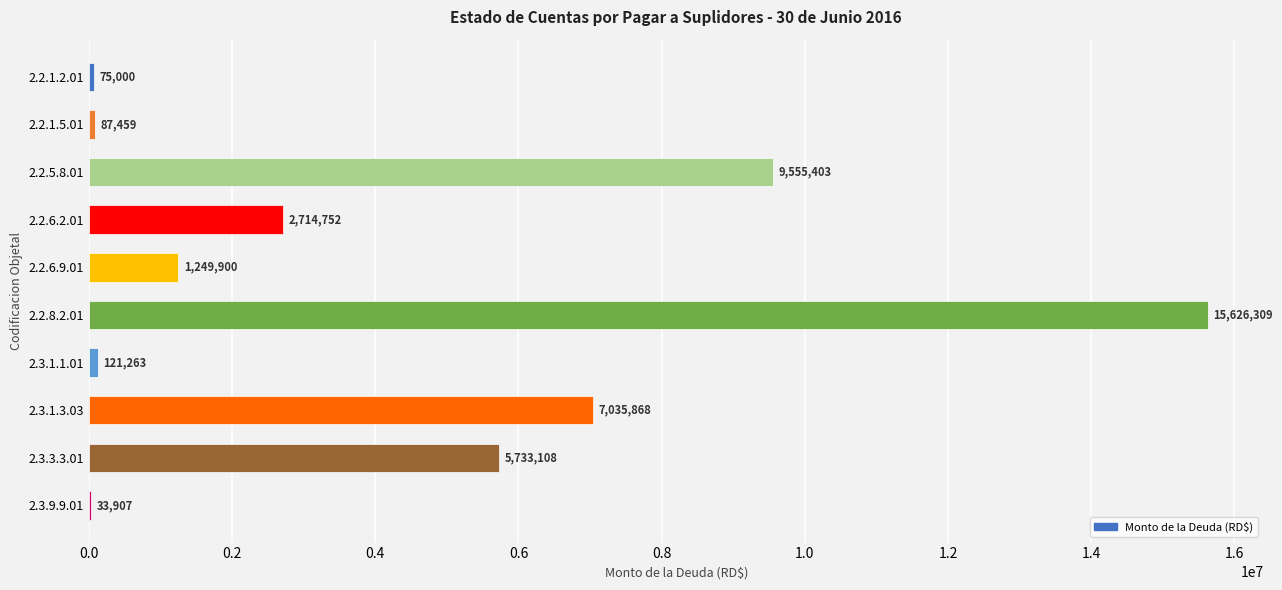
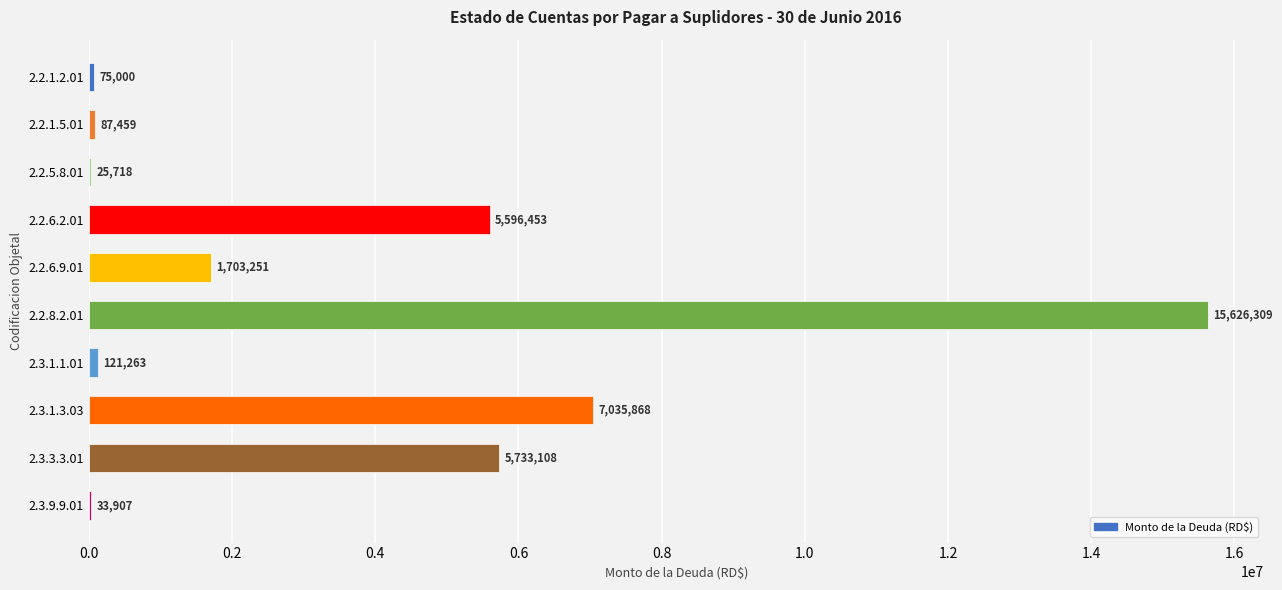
  {
    "2.2.1.2.01": "75,000",
    "2.2.1.5.01": "87,459",
-   "2.2.5.8.01": "9,555,403",
-   "2.2.6.2.01": "2,714,752",
-   "2.2.6.9.01": "1,249,900",
+   "2.2.5.8.01": "25,718",
+   "2.2.6.2.01": "5,596,453",
+   "2.2.6.9.01": "1,703,251",
    "2.2.8.2.01": "15,626,309",
    "2.3.1.1.01": "121,263",
    "2.3.1.3.03": "7,035,868",
    "2.3.3.3.01": "5,733,108",
    "2.3.9.9.01": "33,907"
  }
